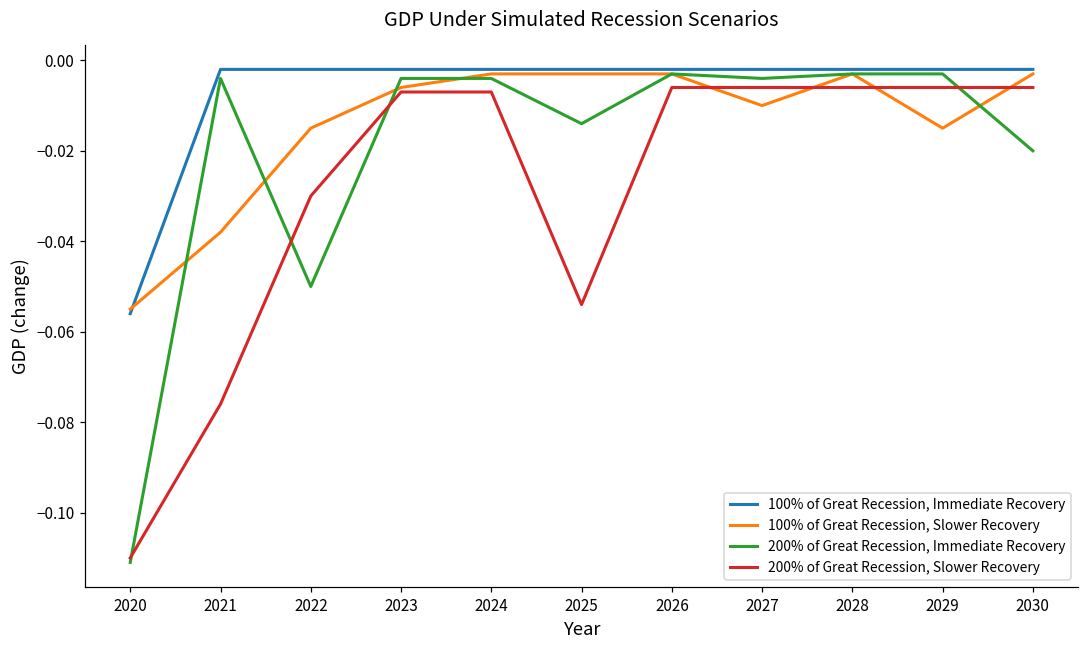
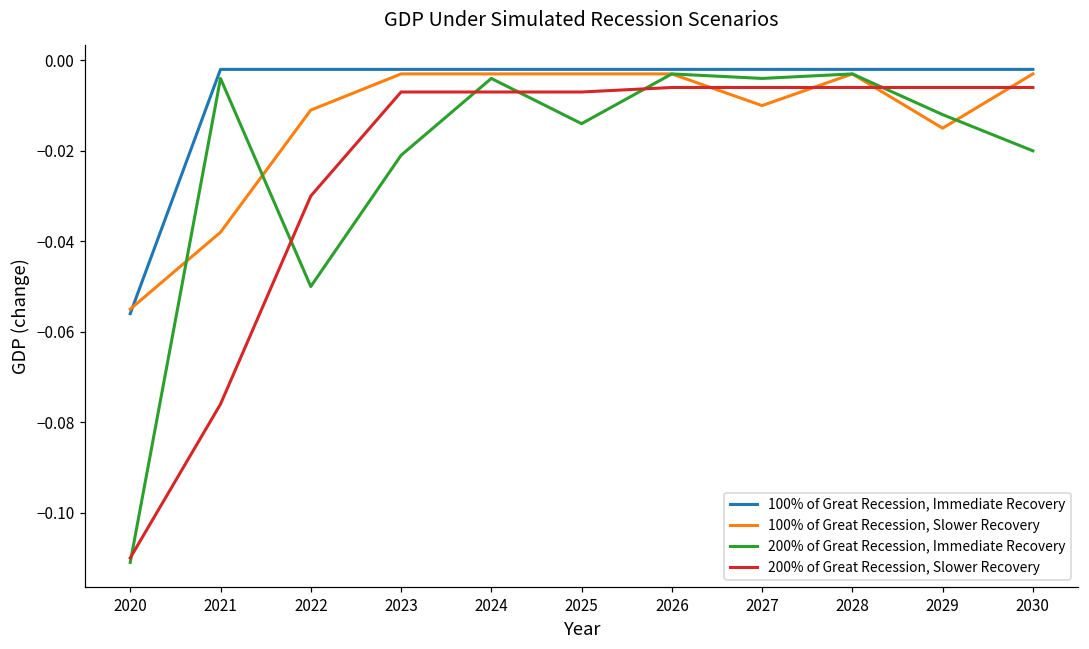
  {
    "100% of Great Recession, Immediate Recovery": {
      "2020": -0.056,
      "2021": -0.002,
      "2022": -0.002,
      "2023": -0.002,
      "2024": -0.002,
      "2025": -0.002,
      "2026": -0.002,
      "2027": -0.002,
      "2028": -0.002,
      "2029": -0.002,
      "2030": -0.002
    },
    "100% of Great Recession, Slower Recovery": {
      "2020": -0.055,
      "2021": -0.038,
-     "2022": -0.015,
-     "2023": -0.006,
+     "2022": -0.011,
+     "2023": -0.003,
      "2024": -0.003,
      "2025": -0.003,
      "2027": -0.010,
      "2029": -0.015,
      "2030": -0.003
    },
    "200% of Great Recession, Immediate Recovery": {
      "2020": -0.111,
      "2021": -0.004,
      "2022": -0.050,
-     "2023": -0.004,
+     "2023": -0.021,
      "2024": -0.004,
      "2025": -0.014,
      "2027": -0.004,
-     "2029": -0.003,
+     "2029": -0.012,
      "2030": -0.020
    },
    "200% of Great Recession, Slower Recovery": {
      "2020": -0.110,
      "2021": -0.076,
      "2022": -0.030,
      "2023": -0.007,
      "2024": -0.007,
-     "2025": -0.054,
+     "2025": -0.007,
      "2026": -0.006,
      "2027": -0.006,
      "2028": -0.006,
      "2029": -0.006,
      "2030": -0.006
    }
  }
